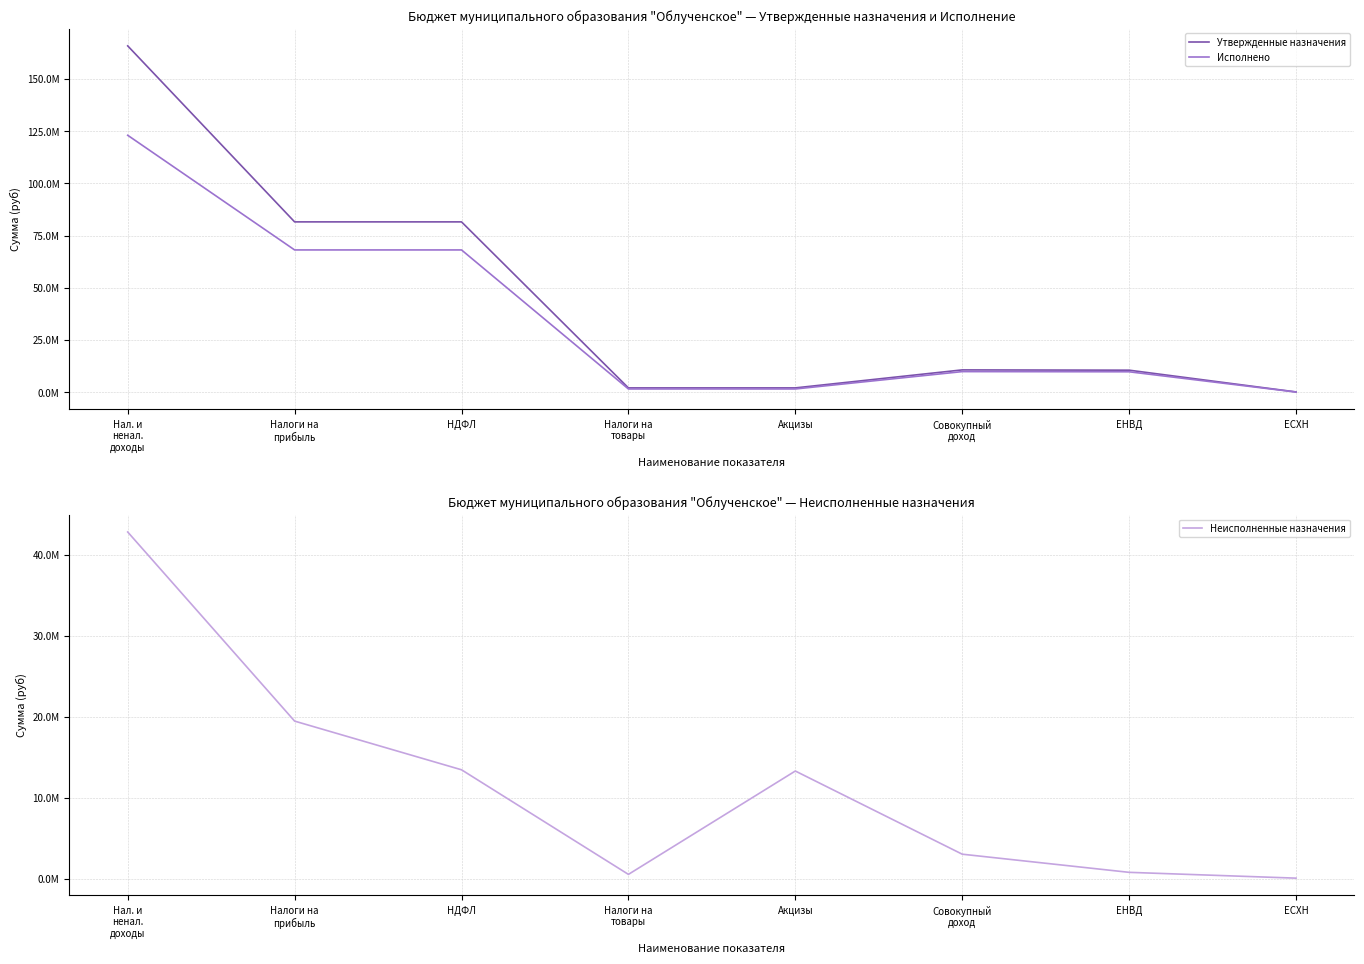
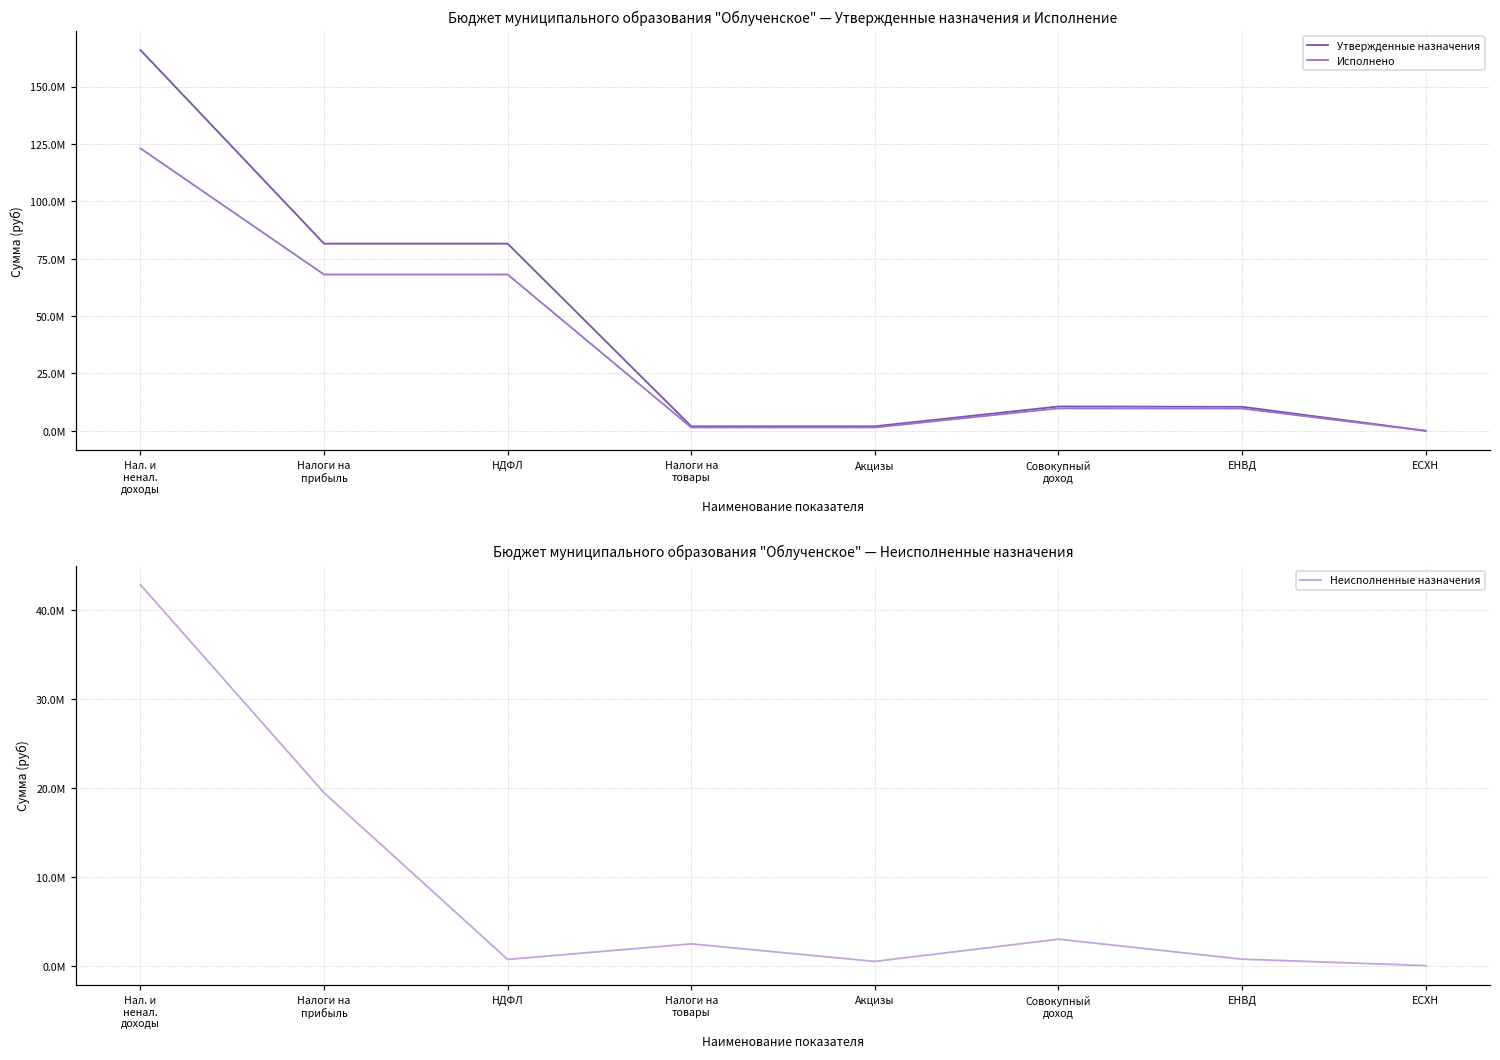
  {
    "Бюджет муниципального образования \"Облученское\" — Неисполненные назначения": {
      "Нал. и ненал. доходы": 43000000,
      "Налоги на прибыль": 19000000,
-     "НДФЛ": 13000000,
-     "Налоги на товары": 1000000,
-     "Акцизы": 13000000,
+     "НДФЛ": 1000000,
+     "Налоги на товары": 2000000,
+     "Акцизы": 1000000,
      "Совокупный доход": 3000000,
      "ЕНВД": 1000000,
      "ЕСХН": 0
    }
  }
